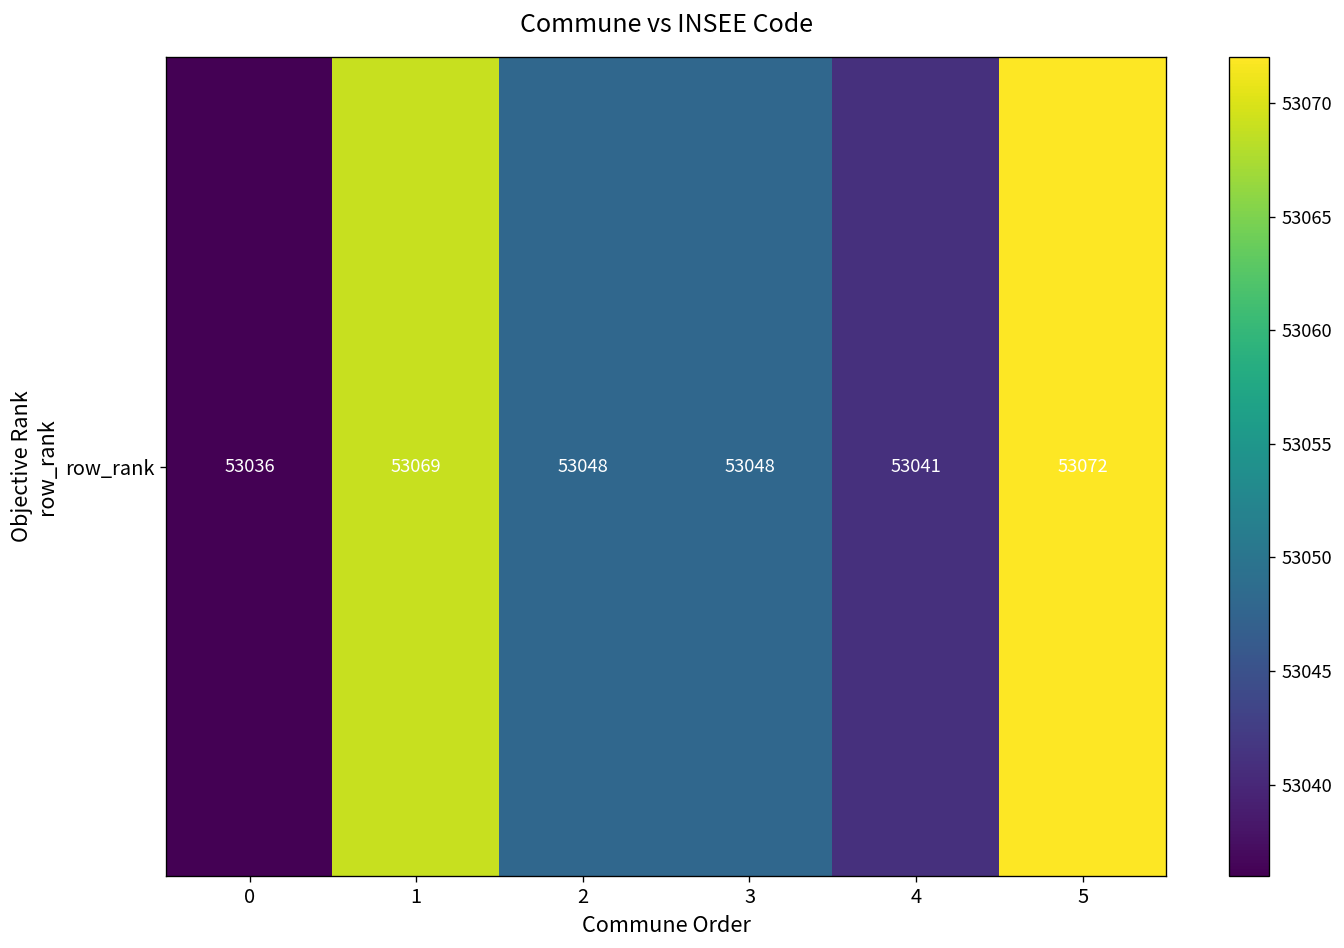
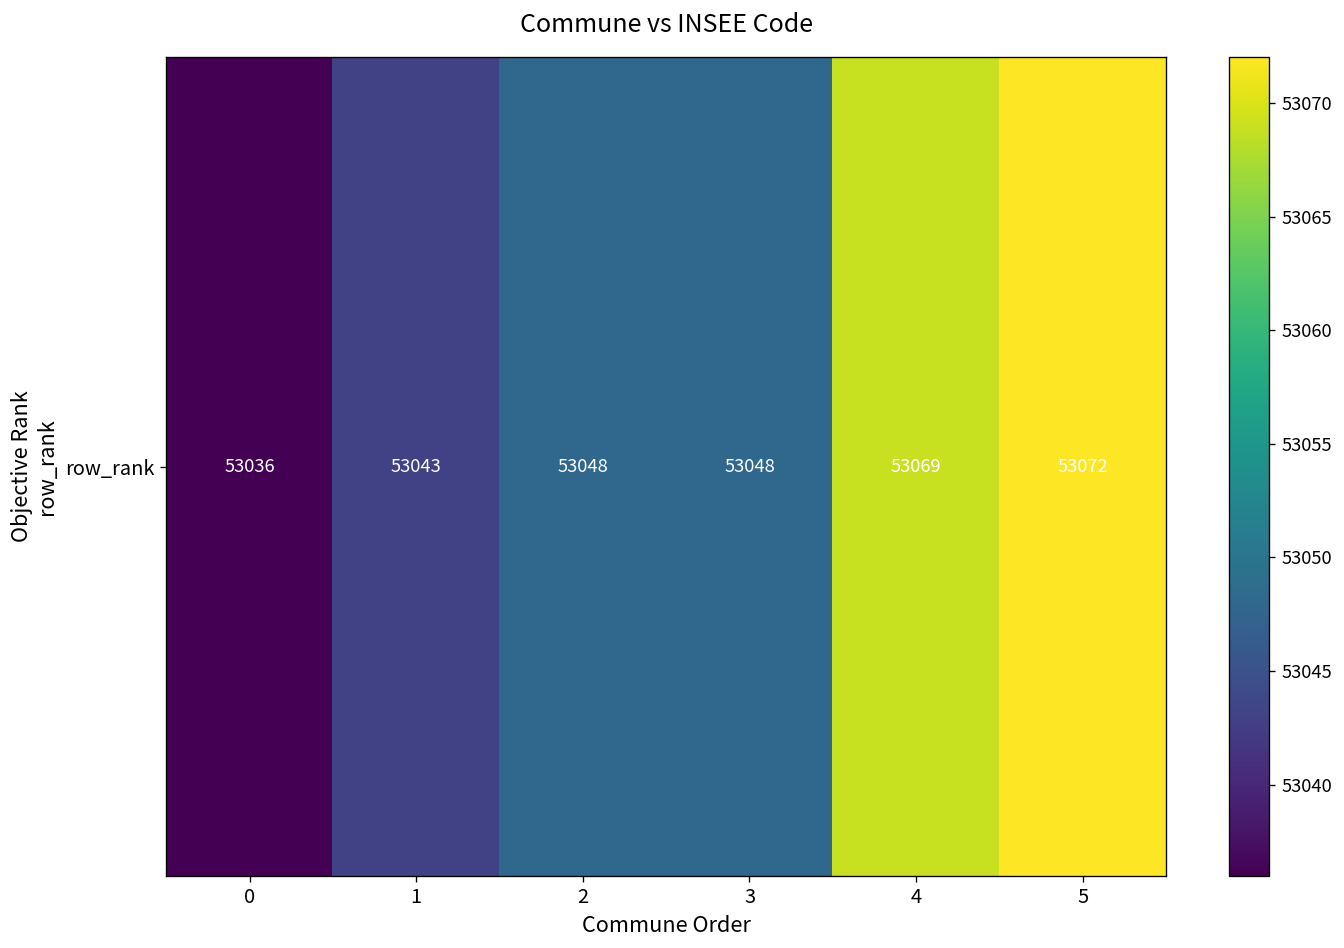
  {
    "row_rank": {
      "0": 53036,
-     "1": 53069,
+     "1": 53043,
      "2": 53048,
      "3": 53048,
-     "4": 53041,
+     "4": 53069,
      "5": 53072
    }
  }
